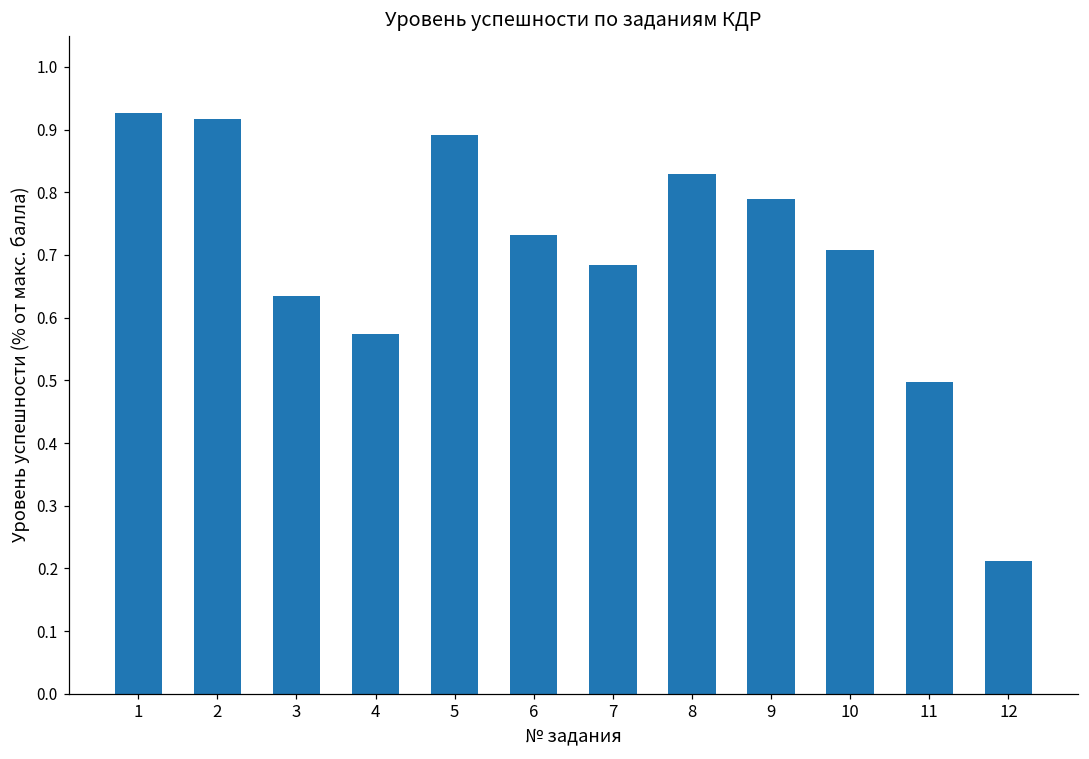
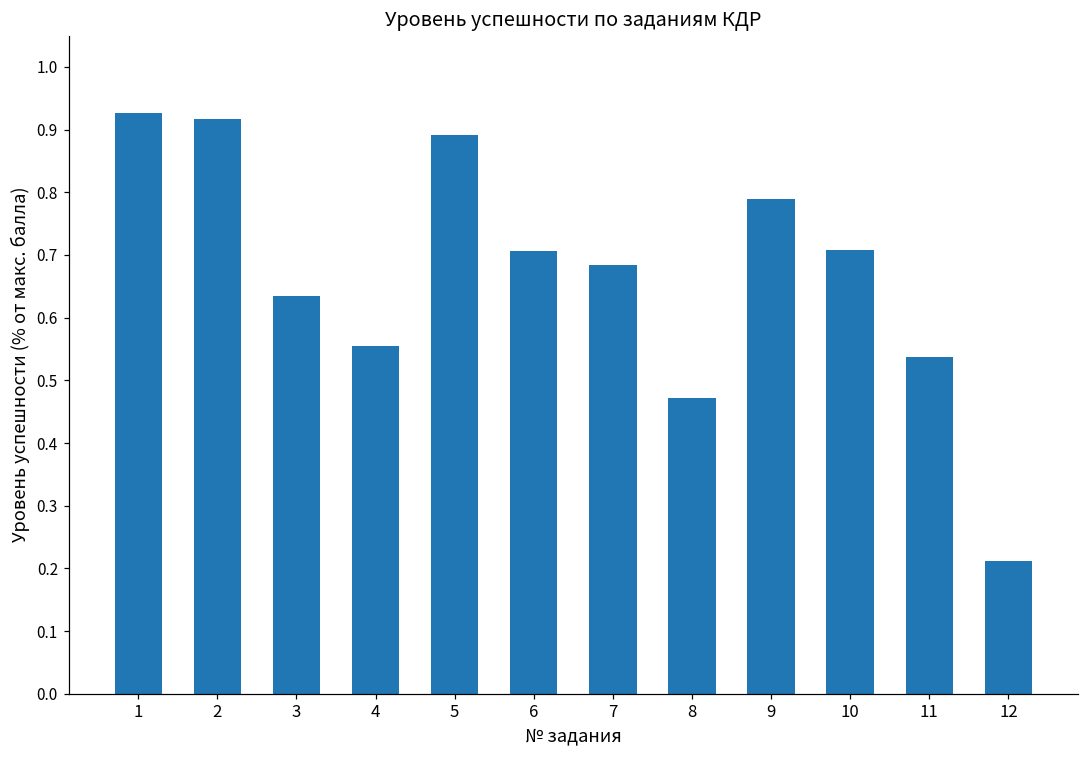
  {
    "1": 0.93,
    "2": 0.92,
    "3": 0.63,
-   "4": 0.57,
+   "4": 0.55,
    "5": 0.89,
-   "6": 0.73,
+   "6": 0.71,
    "7": 0.68,
-   "8": 0.83,
+   "8": 0.47,
    "9": 0.79,
    "10": 0.71,
-   "11": 0.50,
+   "11": 0.54,
    "12": 0.21
  }
